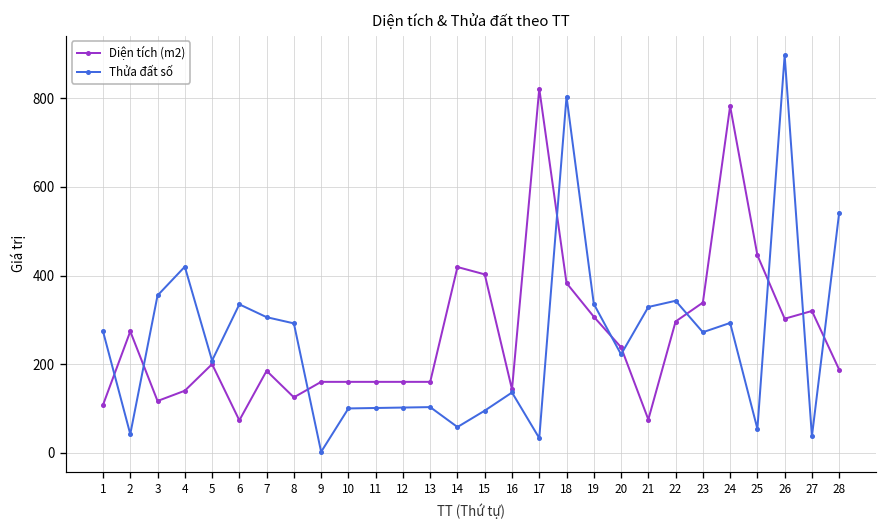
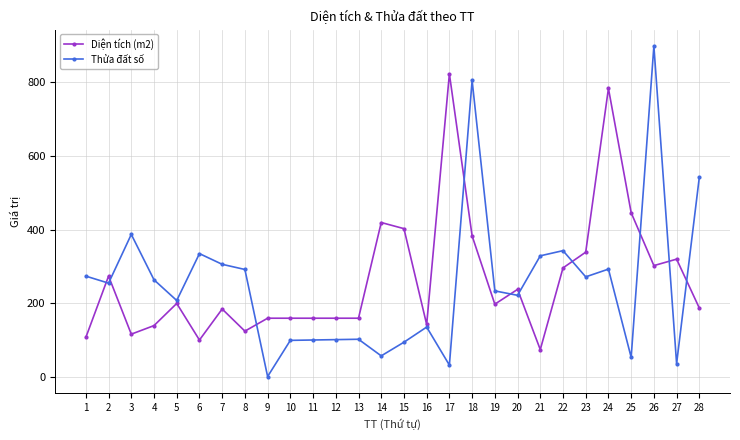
  {
    "Diện tích (m2)": {
      "1": 110,
      "2": 270,
      "3": 120,
      "4": 140,
      "5": 200,
-     "6": 70,
+     "6": 100,
      "7": 180,
      "8": 130,
      "9": 160,
      "10": 160,
      "11": 160,
      "12": 160,
      "13": 160,
      "14": 420,
      "15": 400,
      "16": 140,
      "17": 820,
      "18": 380,
-     "19": 310,
+     "19": 200,
      "20": 240,
      "21": 80,
      "22": 300,
      "23": 340,
      "24": 780,
      "25": 450,
      "26": 300,
      "27": 320,
      "28": 190
    },
    "Thửa đất số": {
      "1": 270,
-     "2": 40,
-     "3": 360,
-     "4": 420,
+     "2": 260,
+     "3": 390,
+     "4": 260,
      "5": 210,
      "6": 340,
      "7": 310,
      "8": 290,
      "9": 0,
      "10": 100,
      "11": 100,
      "12": 100,
      "13": 100,
      "14": 60,
      "15": 100,
      "16": 140,
      "17": 30,
      "18": 800,
-     "19": 340,
+     "19": 230,
      "20": 220,
      "21": 330,
      "22": 340,
      "23": 270,
      "24": 290,
      "25": 50,
      "26": 900,
      "27": 40,
      "28": 540
    }
  }
